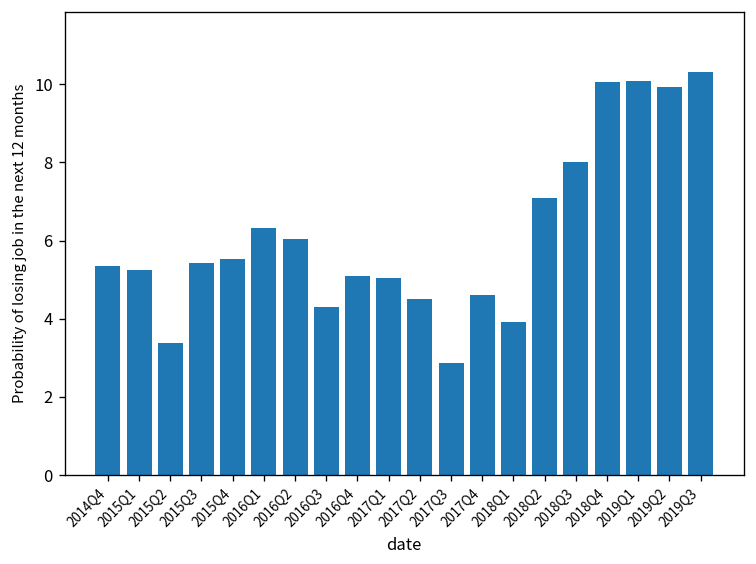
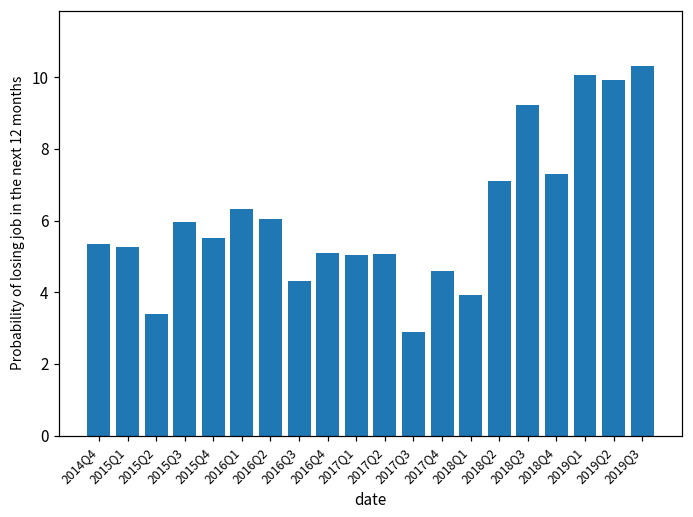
  {
    "2014Q4": 5.4,
    "2015Q1": 5.3,
    "2015Q2": 3.4,
-   "2015Q3": 5.4,
+   "2015Q3": 6.0,
    "2015Q4": 5.5,
    "2016Q1": 6.3,
    "2016Q2": 6.0,
    "2016Q3": 4.3,
    "2016Q4": 5.1,
    "2017Q1": 5.0,
-   "2017Q2": 4.5,
+   "2017Q2": 5.1,
    "2017Q3": 2.9,
    "2017Q4": 4.6,
    "2018Q1": 3.9,
    "2018Q2": 7.1,
-   "2018Q3": 8.0,
-   "2018Q4": 10.1,
+   "2018Q3": 9.2,
+   "2018Q4": 7.3,
    "2019Q1": 10.1,
    "2019Q2": 9.9,
    "2019Q3": 10.3
  }
